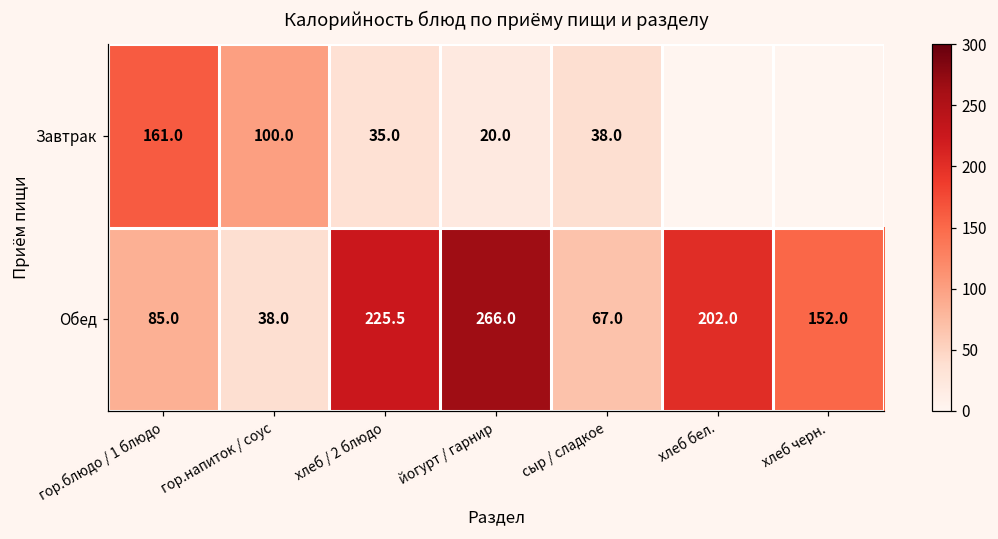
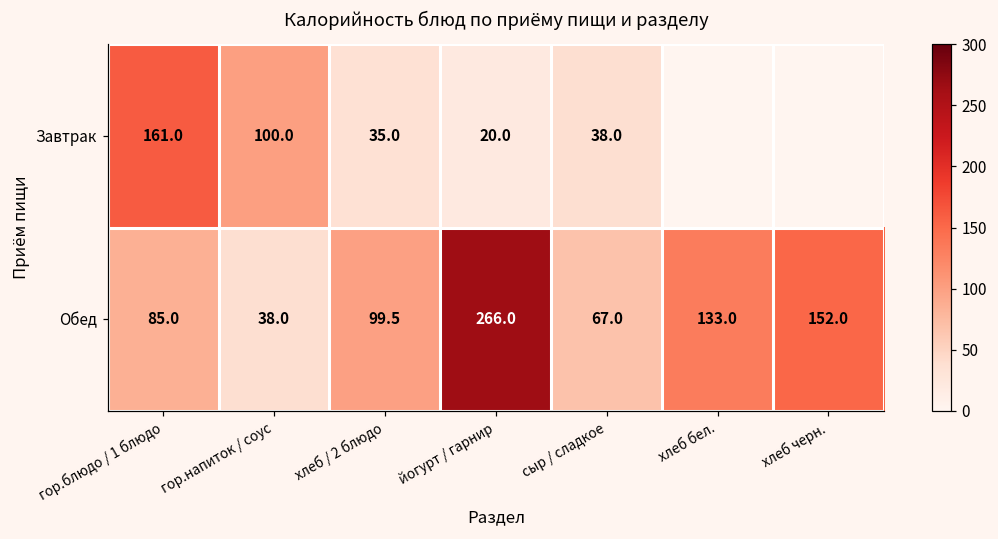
  {
    "Завтрак": {
      "гор.блюдо / 1 блюдо": 161.0,
      "гор.напиток / соус": 100.0,
      "хлеб / 2 блюдо": 35.0,
      "йогурт / гарнир": 20.0,
      "сыр / сладкое": 38.0
    },
    "Обед": {
      "гор.блюдо / 1 блюдо": 85.0,
      "гор.напиток / соус": 38.0,
-     "хлеб / 2 блюдо": 225.5,
+     "хлеб / 2 блюдо": 99.5,
      "йогурт / гарнир": 266.0,
      "сыр / сладкое": 67.0,
-     "хлеб бел.": 202.0,
+     "хлеб бел.": 133.0,
      "хлеб черн.": 152.0
    }
  }
